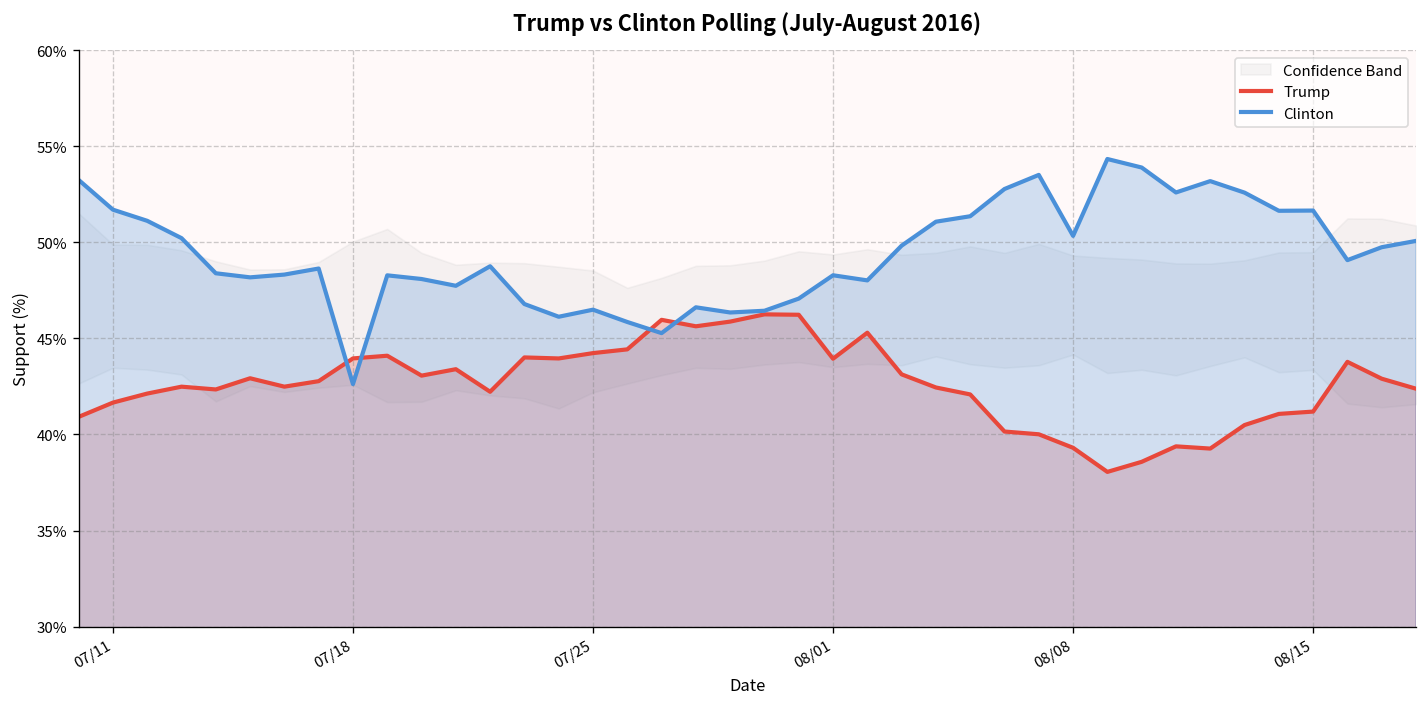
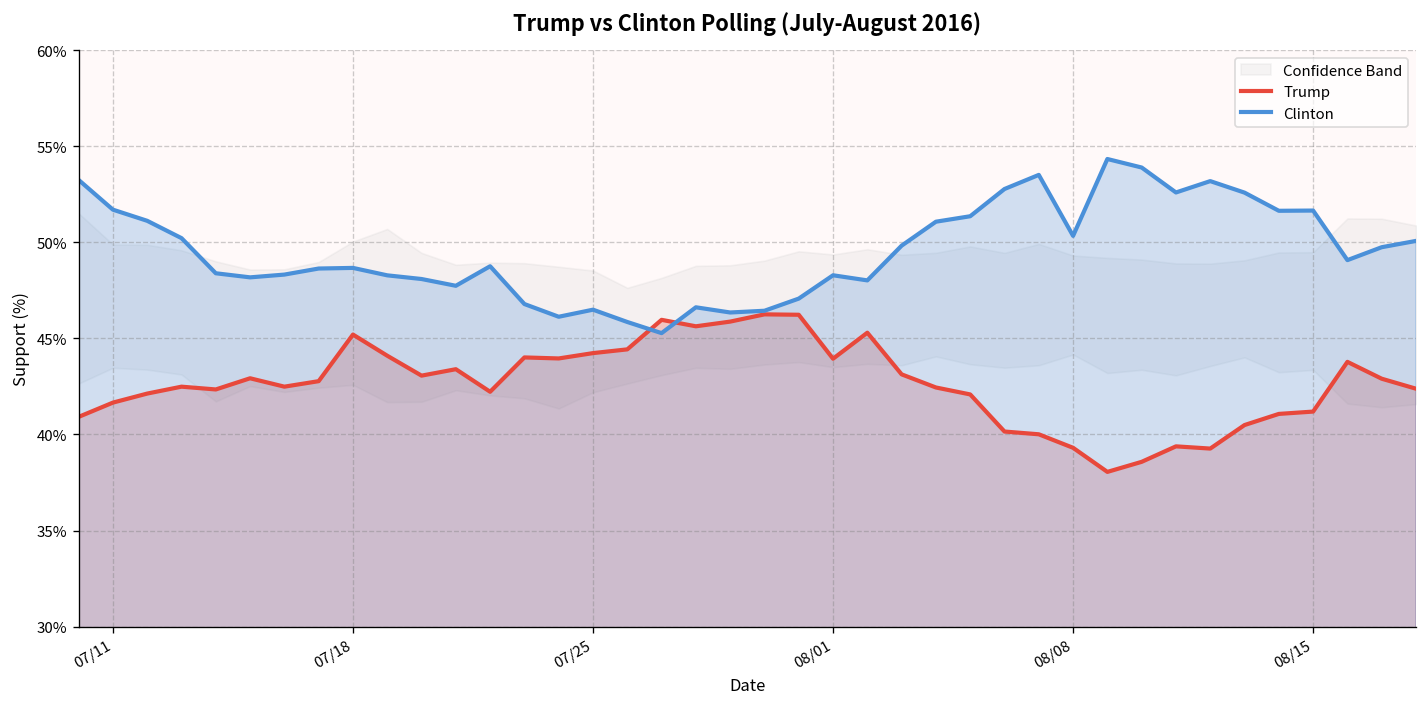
  {
    "Trump": {
      "07/11": "41.7%",
-     "07/18": "44.0%",
+     "07/18": "45.2%",
      "07/25": "44.2%",
      "08/01": "43.9%",
      "08/08": "39.3%",
      "08/15": "41.2%"
    },
    "Clinton": {
      "07/11": "51.7%",
-     "07/18": "42.6%",
+     "07/18": "48.7%",
      "07/25": "46.5%",
      "08/01": "48.3%",
      "08/08": "50.3%",
      "08/15": "51.7%"
    }
  }
